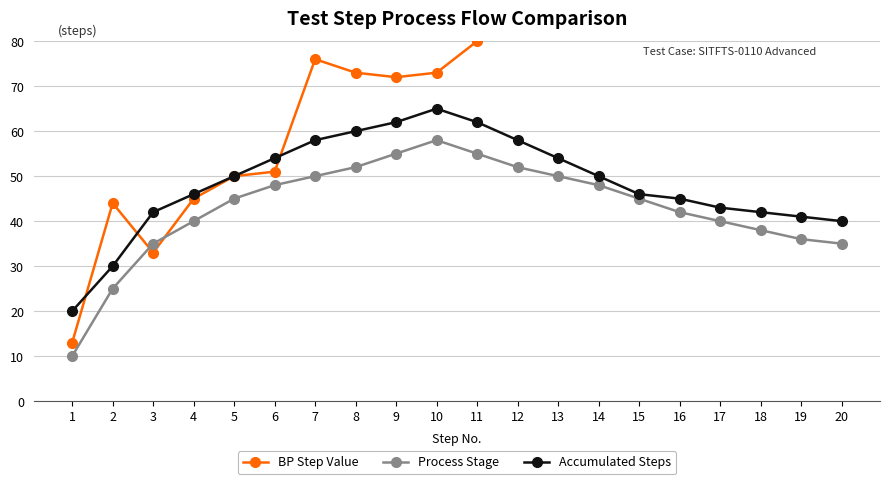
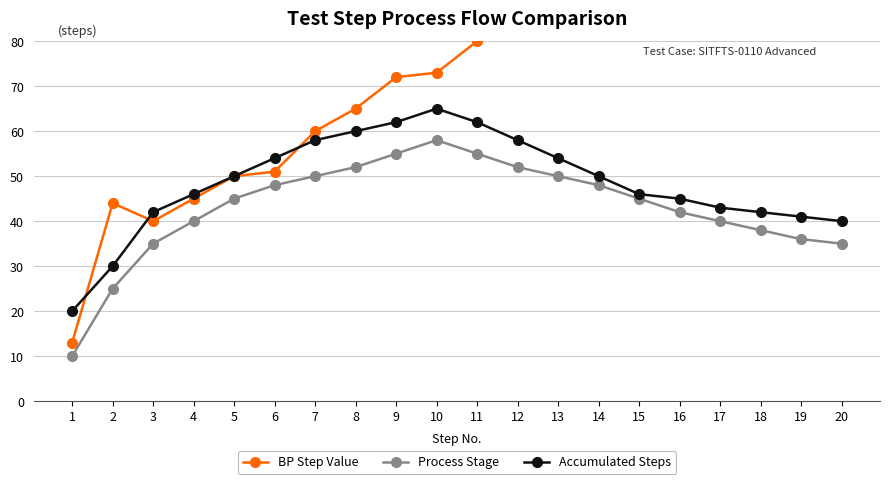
  {
    "BP Step Value": {
      "1": 13,
      "2": 44,
-     "3": 33,
+     "3": 40,
      "4": 45,
      "6": 51,
-     "7": 76,
-     "8": 73,
+     "7": 60,
+     "8": 65,
      "9": 72,
      "10": 73,
      "11": 80
    },
    "Process Stage": {
      "1": 10,
      "2": 25,
      "3": 35,
      "4": 40,
      "5": 45,
      "6": 48,
      "7": 50,
      "8": 52,
      "9": 55,
      "10": 58,
      "11": 55,
      "12": 52,
      "13": 50,
      "14": 48,
      "15": 45,
      "16": 42,
      "17": 40,
      "18": 38,
      "19": 36,
      "20": 35
    },
    "Accumulated Steps": {
      "1": 20,
      "2": 30,
      "3": 42,
      "4": 46,
      "6": 54,
      "7": 58,
      "8": 60,
      "9": 62,
      "10": 65,
      "11": 62,
      "12": 58,
      "13": 54,
      "14": 50,
      "15": 46,
      "16": 45,
      "17": 43,
      "18": 42,
      "19": 41,
      "20": 40
    }
  }
